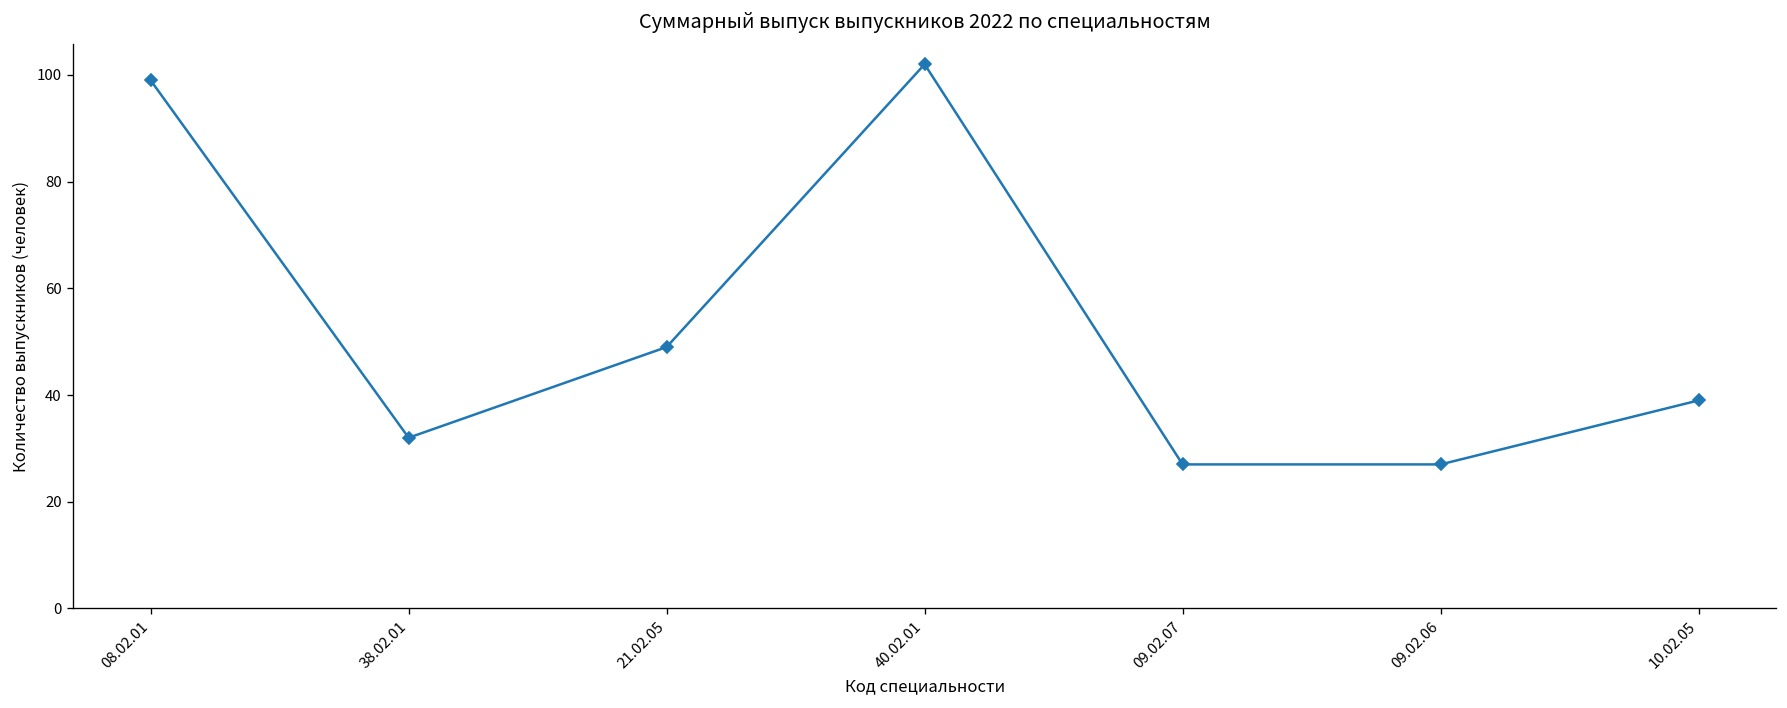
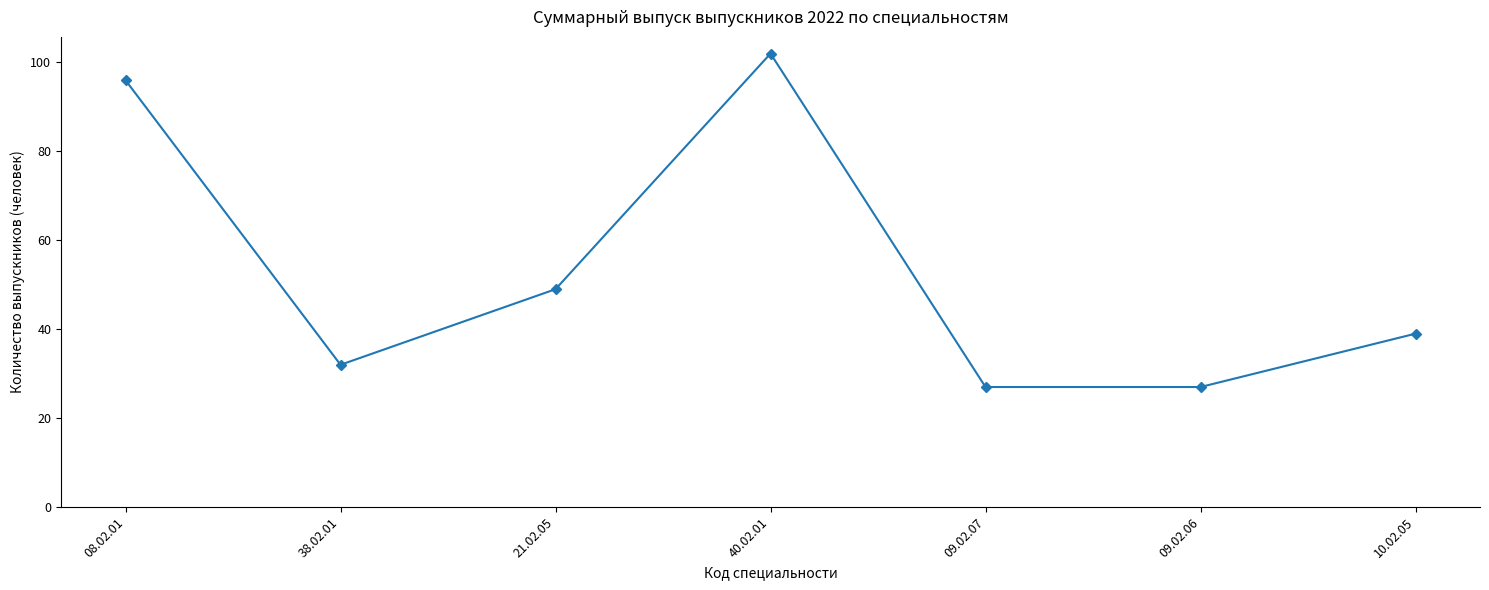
  {
-   "08.02.01": 99,
+   "08.02.01": 96,
    "38.02.01": 32,
    "21.02.05": 49,
    "40.02.01": 102,
    "09.02.07": 27,
    "09.02.06": 27,
    "10.02.05": 39
  }
